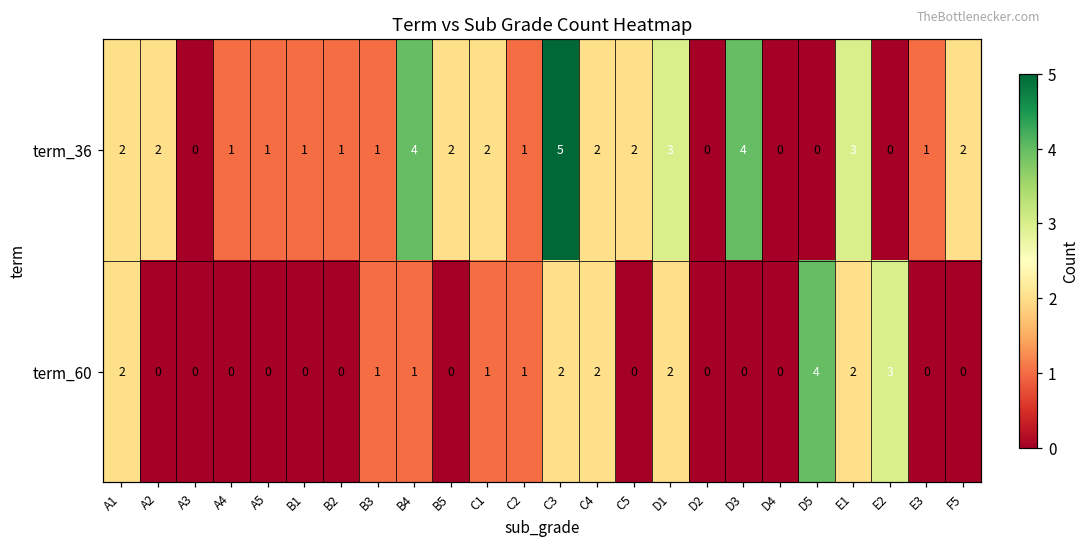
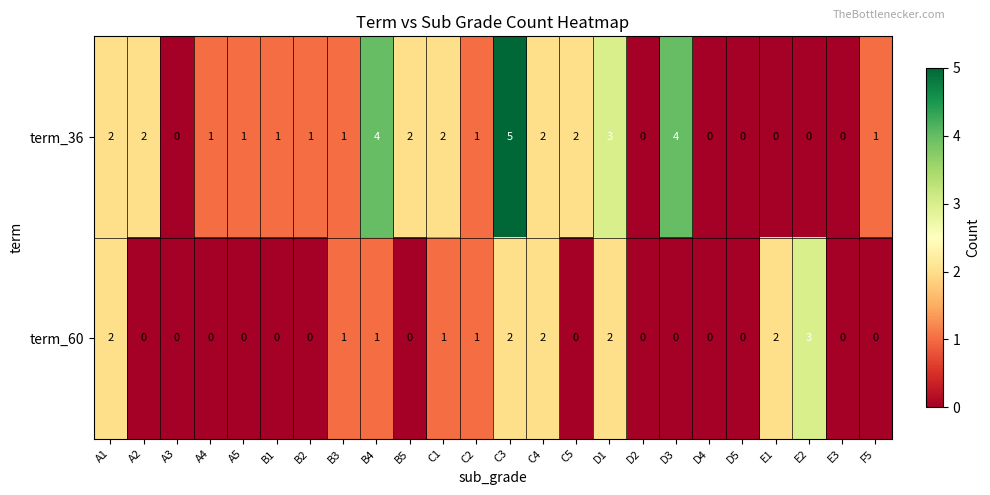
  {
    "term_36": {
      "A1": 2,
      "A2": 2,
      "A3": 0,
      "A4": 1,
      "A5": 1,
      "B1": 1,
      "B2": 1,
      "B3": 1,
      "B4": 4,
      "B5": 2,
      "C1": 2,
      "C2": 1,
      "C3": 5,
      "C4": 2,
      "C5": 2,
      "D1": 3,
      "D2": 0,
      "D3": 4,
      "D4": 0,
      "D5": 0,
-     "E1": 3,
+     "E1": 0,
      "E2": 0,
-     "E3": 1,
-     "F5": 2
+     "E3": 0,
+     "F5": 1
    },
    "term_60": {
      "A1": 2,
      "A2": 0,
      "A3": 0,
      "A4": 0,
      "A5": 0,
      "B1": 0,
      "B2": 0,
      "B3": 1,
      "B4": 1,
      "B5": 0,
      "C1": 1,
      "C2": 1,
      "C3": 2,
      "C4": 2,
      "C5": 0,
      "D1": 2,
      "D2": 0,
      "D3": 0,
      "D4": 0,
-     "D5": 4,
+     "D5": 0,
      "E1": 2,
      "E2": 3,
      "E3": 0,
      "F5": 0
    }
  }
